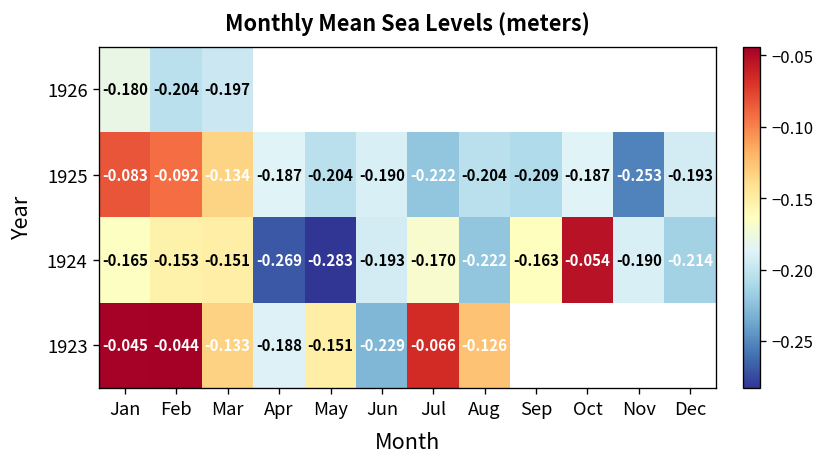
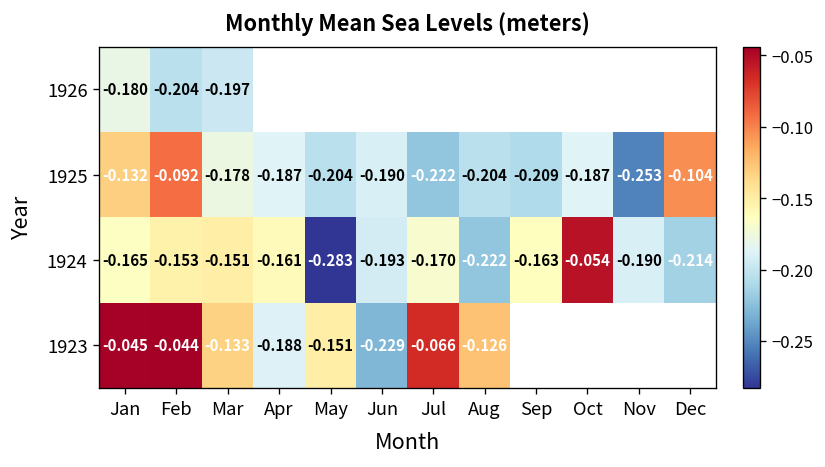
  {
    "1926": {
      "Jan": -0.180,
      "Feb": -0.204,
      "Mar": -0.197
    },
    "1925": {
-     "Jan": -0.083,
+     "Jan": -0.132,
      "Feb": -0.092,
-     "Mar": -0.134,
+     "Mar": -0.178,
      "Apr": -0.187,
      "May": -0.204,
      "Jun": -0.190,
      "Jul": -0.222,
      "Aug": -0.204,
      "Sep": -0.209,
      "Oct": -0.187,
      "Nov": -0.253,
-     "Dec": -0.193
+     "Dec": -0.104
    },
    "1924": {
      "Jan": -0.165,
      "Feb": -0.153,
      "Mar": -0.151,
-     "Apr": -0.269,
+     "Apr": -0.161,
      "May": -0.283,
      "Jun": -0.193,
      "Jul": -0.170,
      "Aug": -0.222,
      "Sep": -0.163,
      "Oct": -0.054,
      "Nov": -0.190,
      "Dec": -0.214
    },
    "1923": {
      "Jan": -0.045,
      "Feb": -0.044,
      "Mar": -0.133,
      "Apr": -0.188,
      "May": -0.151,
      "Jun": -0.229,
      "Jul": -0.066,
      "Aug": -0.126
    }
  }
